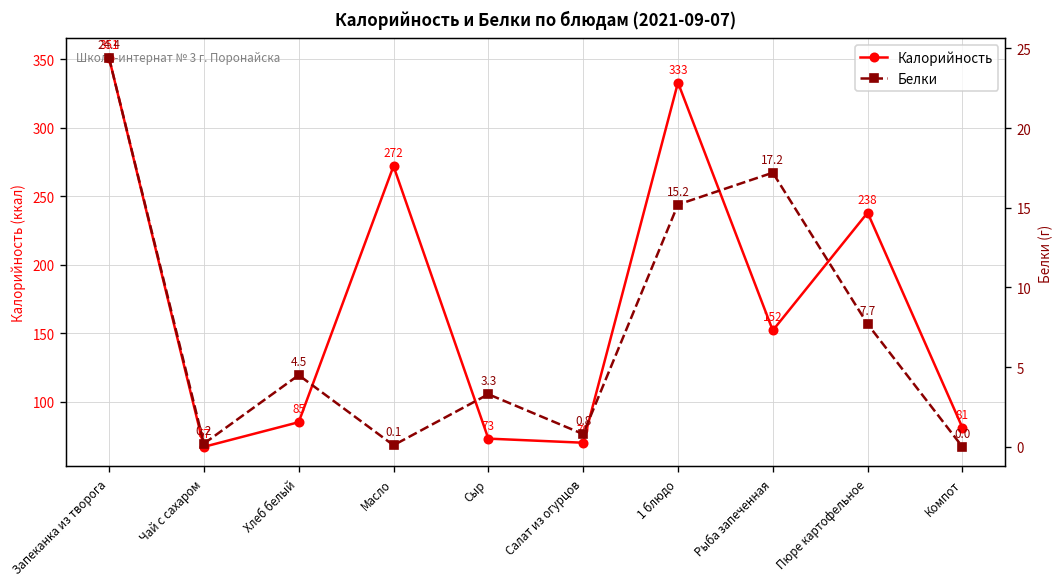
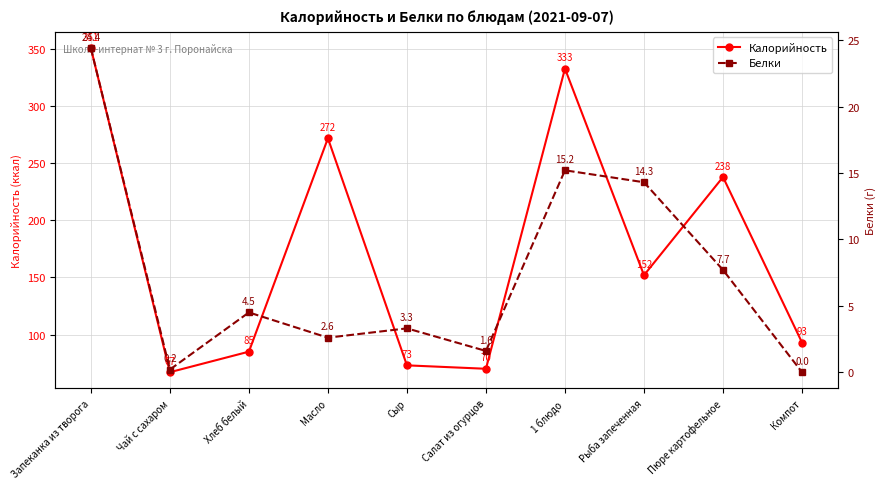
  {
    "Калорийность": {
      "Хлеб белый": 85,
      "Масло": 272,
      "Сыр": 73,
      "1 блюдо": 333,
      "Рыба запеченная": 152,
      "Пюре картофельное": 238,
-     "Компот": 81
+     "Компот": 93
    },
    "Белки": {
      "Хлеб белый": 4.5,
-     "Масло": 0.1,
+     "Масло": 2.6,
      "Сыр": 3.3,
-     "Салат из огурцов": 0.8,
+     "Салат из огурцов": 1.6,
      "1 блюдо": 15.2,
-     "Рыба запеченная": 17.2,
+     "Рыба запеченная": 14.3,
      "Пюре картофельное": 7.7,
      "Компот": 0.0
    }
  }
